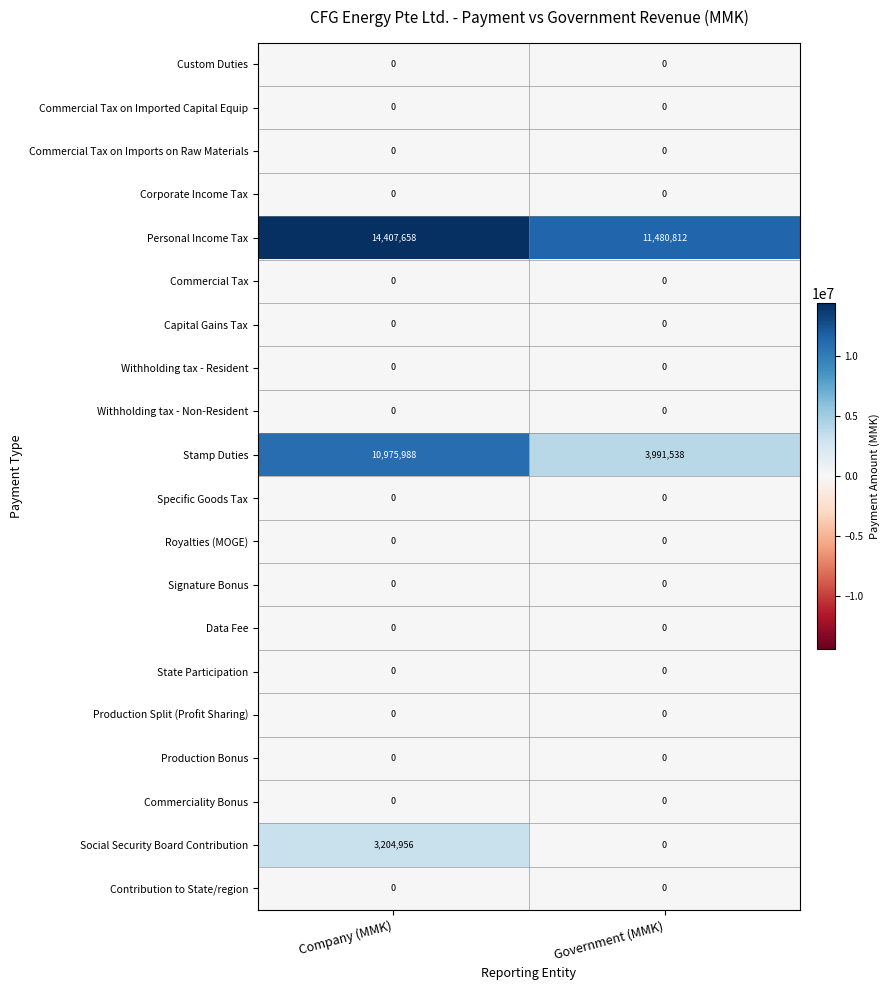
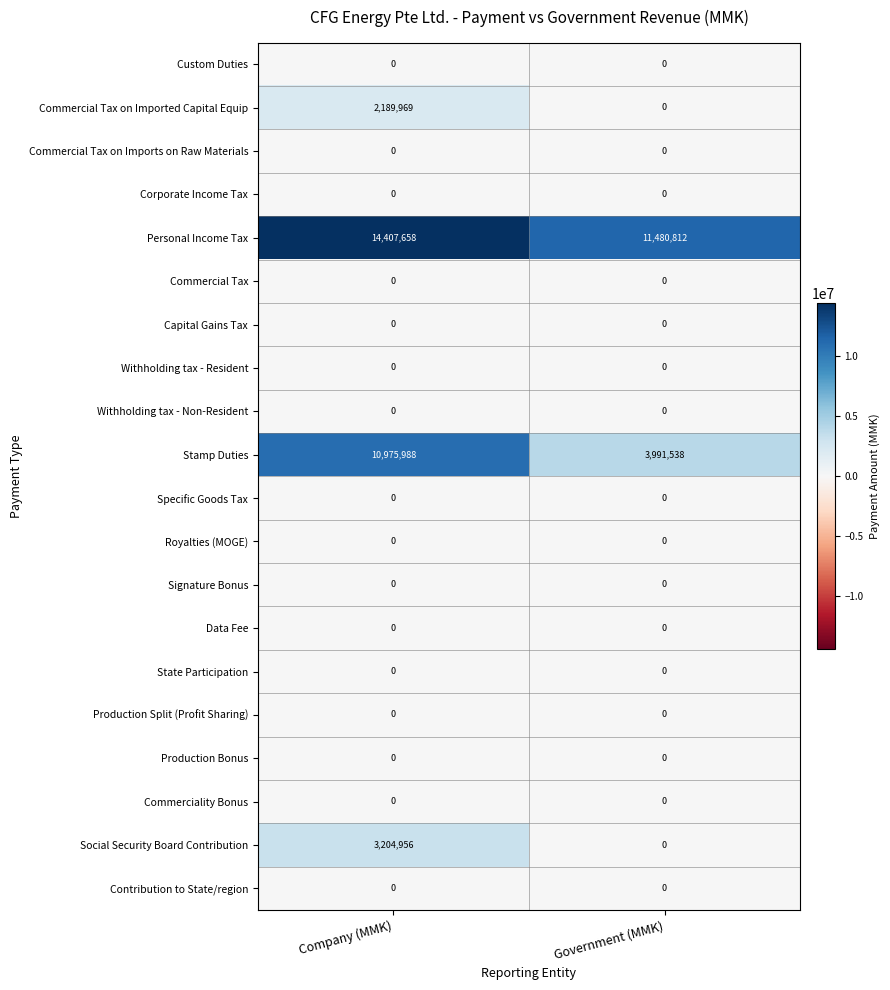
  {
    "Custom Duties": {
      "Company (MMK)": "0",
      "Government (MMK)": "0"
    },
    "Commercial Tax on Imported Capital Equip": {
-     "Company (MMK)": "0",
+     "Company (MMK)": "2,189,969",
      "Government (MMK)": "0"
    },
    "Commercial Tax on Imports on Raw Materials": {
      "Company (MMK)": "0",
      "Government (MMK)": "0"
    },
    "Corporate Income Tax": {
      "Company (MMK)": "0",
      "Government (MMK)": "0"
    },
    "Personal Income Tax": {
      "Company (MMK)": "14,407,658",
      "Government (MMK)": "11,480,812"
    },
    "Commercial Tax": {
      "Company (MMK)": "0",
      "Government (MMK)": "0"
    },
    "Capital Gains Tax": {
      "Company (MMK)": "0",
      "Government (MMK)": "0"
    },
    "Withholding tax - Resident": {
      "Company (MMK)": "0",
      "Government (MMK)": "0"
    },
    "Withholding tax - Non-Resident": {
      "Company (MMK)": "0",
      "Government (MMK)": "0"
    },
    "Stamp Duties": {
      "Company (MMK)": "10,975,988",
      "Government (MMK)": "3,991,538"
    },
    "Specific Goods Tax": {
      "Company (MMK)": "0",
      "Government (MMK)": "0"
    },
    "Royalties (MOGE)": {
      "Company (MMK)": "0",
      "Government (MMK)": "0"
    },
    "Signature Bonus": {
      "Company (MMK)": "0",
      "Government (MMK)": "0"
    },
    "Data Fee": {
      "Company (MMK)": "0",
      "Government (MMK)": "0"
    },
    "State Participation": {
      "Company (MMK)": "0",
      "Government (MMK)": "0"
    },
    "Production Split (Profit Sharing)": {
      "Company (MMK)": "0",
      "Government (MMK)": "0"
    },
    "Production Bonus": {
      "Company (MMK)": "0",
      "Government (MMK)": "0"
    },
    "Commerciality Bonus": {
      "Company (MMK)": "0",
      "Government (MMK)": "0"
    },
    "Social Security Board Contribution": {
      "Company (MMK)": "3,204,956",
      "Government (MMK)": "0"
    },
    "Contribution to State/region": {
      "Company (MMK)": "0",
      "Government (MMK)": "0"
    }
  }
